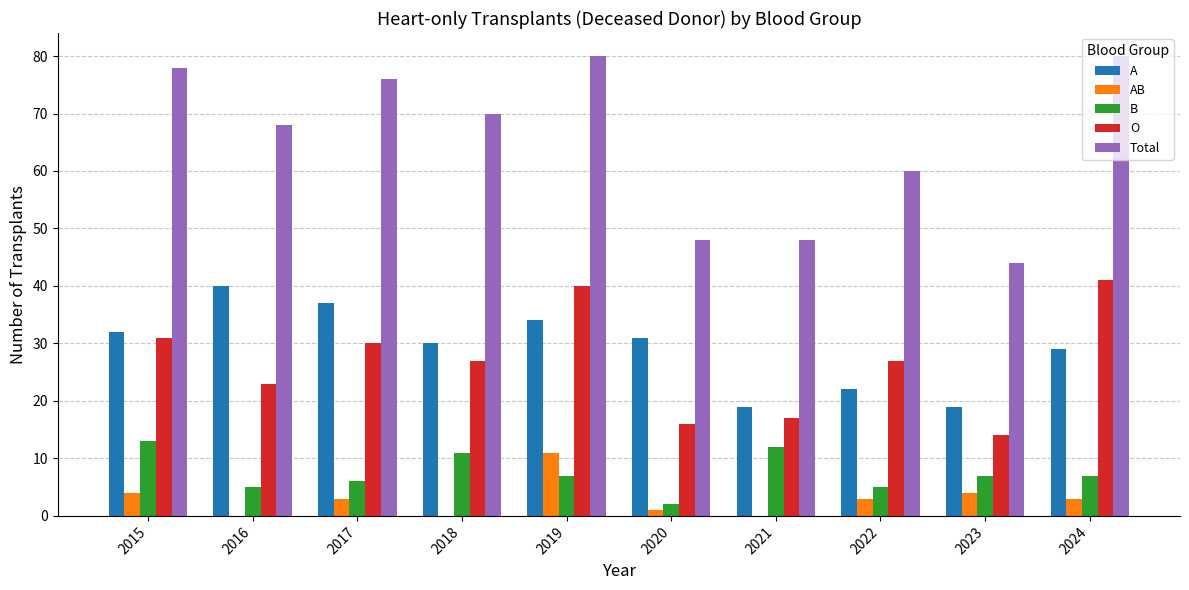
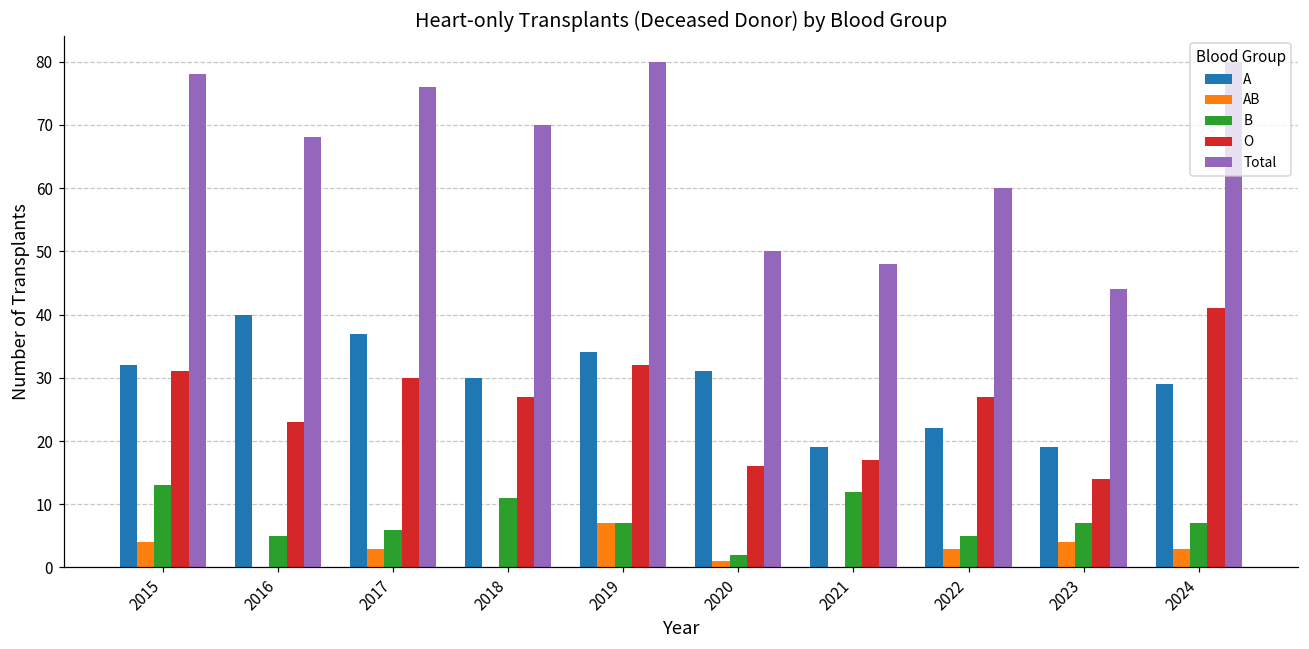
  {
    "A": {
      "2015": 32,
      "2016": 40,
      "2017": 37,
      "2018": 30,
      "2019": 34,
      "2020": 31,
      "2021": 19,
      "2022": 22,
      "2023": 19,
      "2024": 29
    },
    "AB": {
      "2015": 4,
      "2016": 0,
      "2017": 3,
      "2018": 0,
-     "2019": 11,
+     "2019": 7,
      "2020": 1,
      "2021": 0,
      "2022": 3,
      "2023": 4,
      "2024": 3
    },
    "B": {
      "2015": 13,
      "2016": 5,
      "2017": 6,
      "2018": 11,
      "2019": 7,
      "2020": 2,
      "2021": 12,
      "2022": 5,
      "2023": 7,
      "2024": 7
    },
    "O": {
      "2015": 31,
      "2016": 23,
      "2017": 30,
      "2018": 27,
-     "2019": 40,
+     "2019": 32,
      "2020": 16,
      "2021": 17,
      "2022": 27,
      "2023": 14,
      "2024": 41
    },
    "Total": {
      "2015": 78,
      "2016": 68,
      "2017": 76,
      "2018": 70,
      "2019": 80,
-     "2020": 48,
+     "2020": 50,
      "2021": 48,
      "2022": 60,
      "2023": 44
    }
  }
